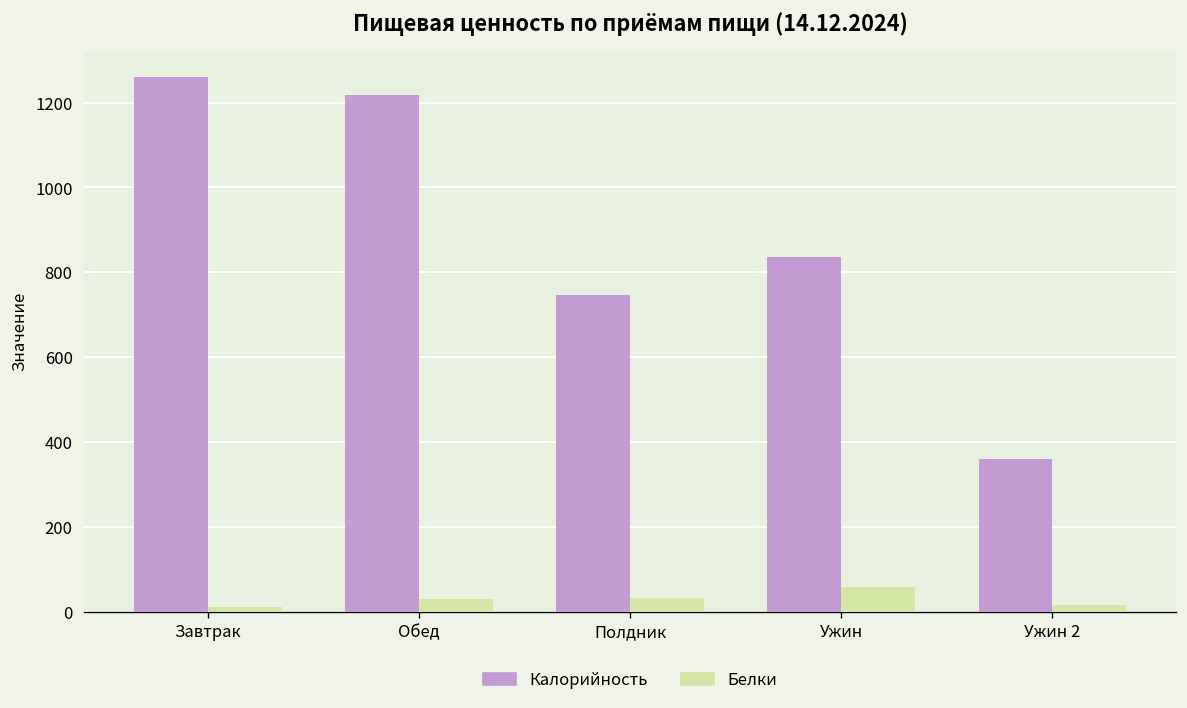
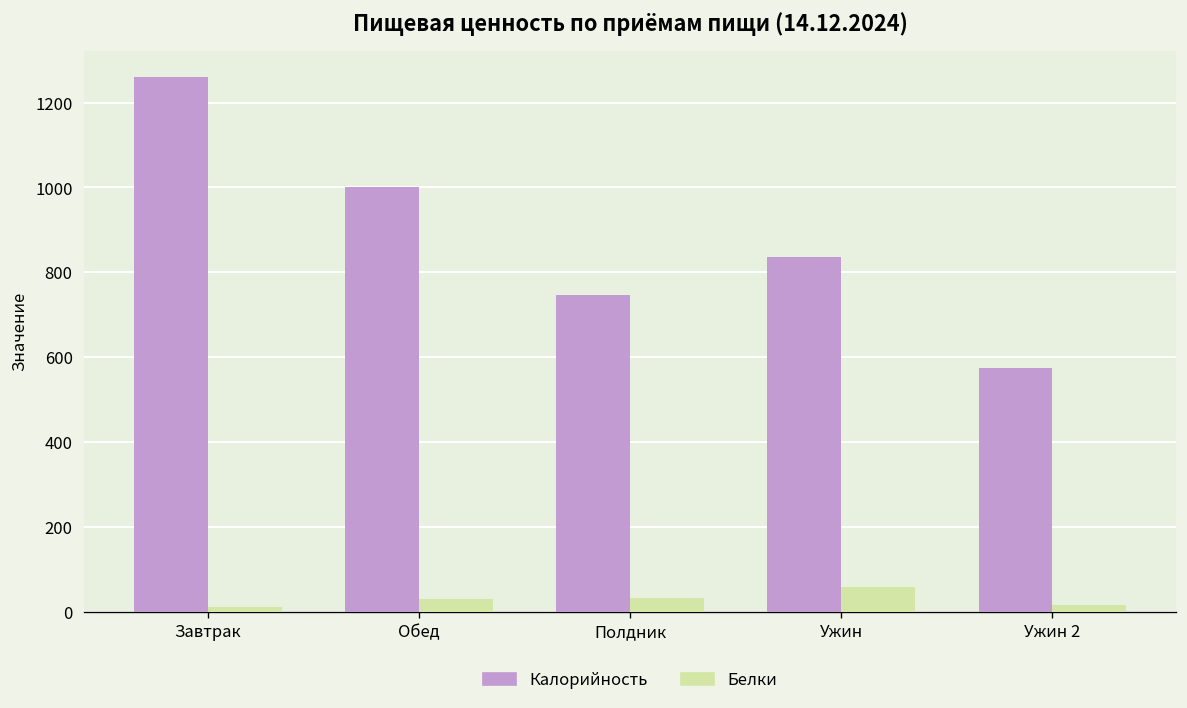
  {
    "Калорийность": {
      "Завтрак": 1260,
-     "Обед": 1220,
+     "Обед": 1000,
      "Полдник": 750,
      "Ужин": 840,
-     "Ужин 2": 360
+     "Ужин 2": 580
    },
    "Белки": {
      "Завтрак": 10,
      "Обед": 30,
      "Полдник": 30,
      "Ужин": 60,
      "Ужин 2": 20
    }
  }
